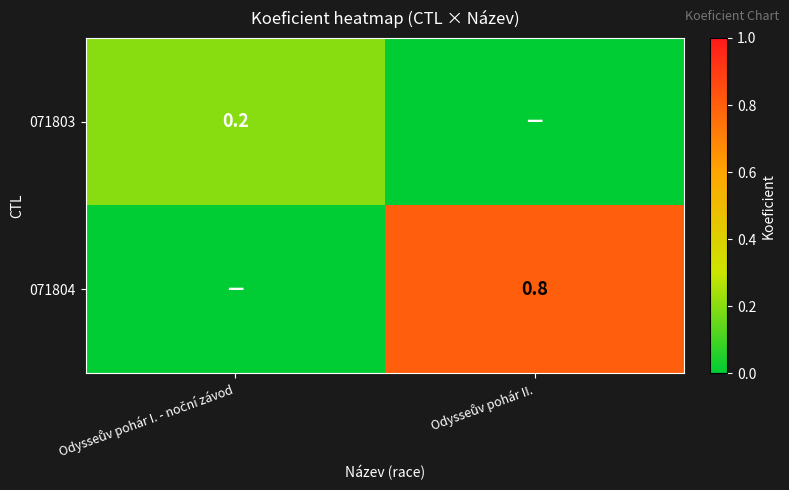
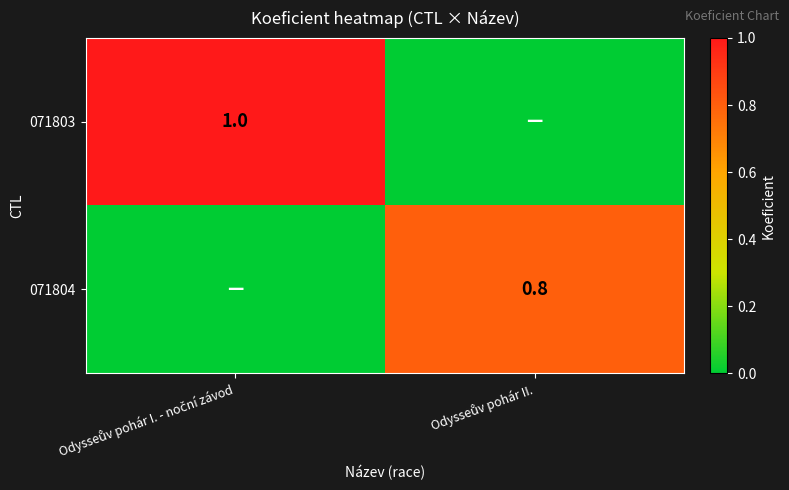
  {
    "071803": {
-     "Odysseův pohár I. - noční závod": 0.2
+     "Odysseův pohár I. - noční závod": 1.0
    },
    "071804": {
      "Odysseův pohár II.": 0.8
    }
  }
